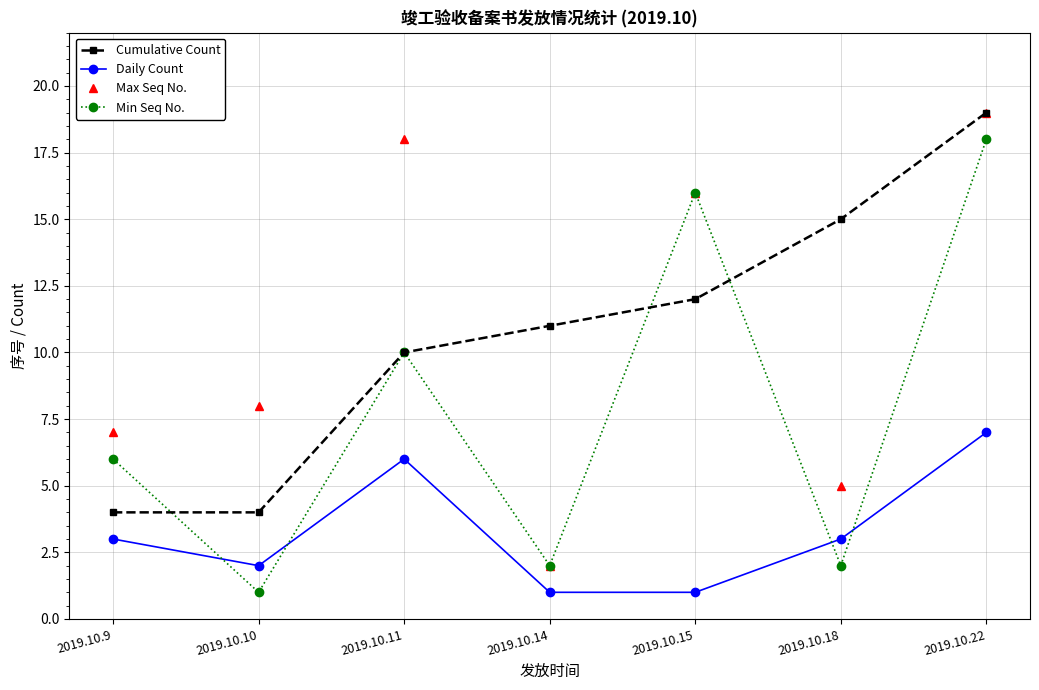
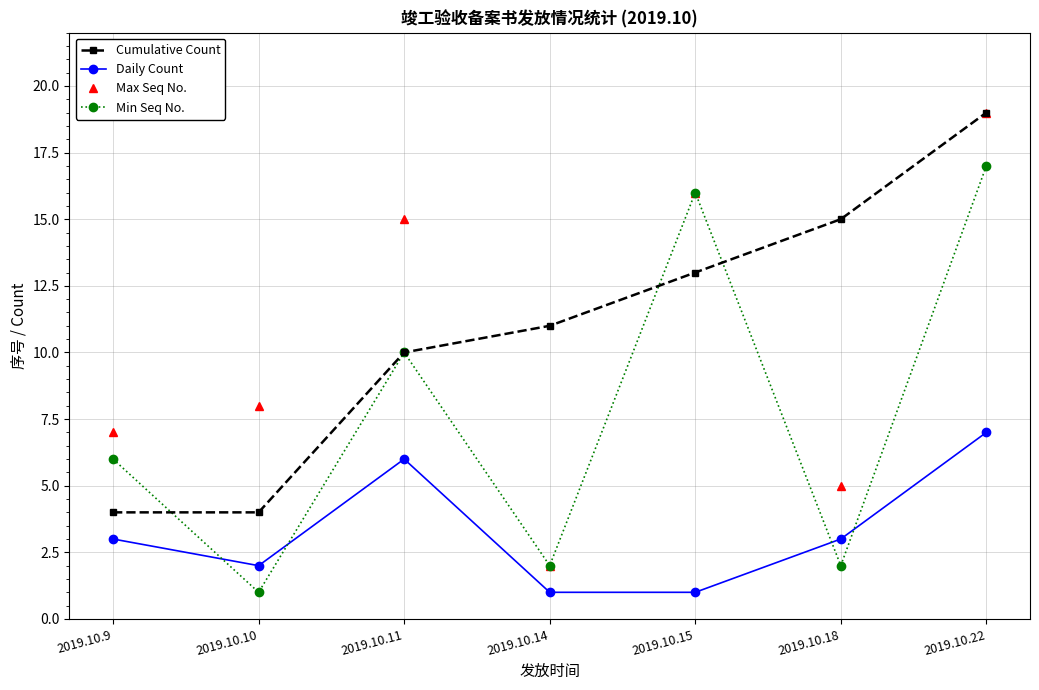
  {
    "Cumulative Count": {
      "2019.10.9": 4,
      "2019.10.10": 4,
      "2019.10.14": 11,
-     "2019.10.15": 12,
+     "2019.10.15": 13,
      "2019.10.18": 15
    },
    "Daily Count": {
      "2019.10.9": 3,
      "2019.10.10": 2,
      "2019.10.11": 6,
      "2019.10.14": 1,
      "2019.10.15": 1,
      "2019.10.18": 3,
      "2019.10.22": 7
    },
    "Max Seq No.": {
      "2019.10.9": 7,
      "2019.10.10": 8,
-     "2019.10.11": 18,
+     "2019.10.11": 15,
      "2019.10.18": 5
    },
    "Min Seq No.": {
      "2019.10.9": 6,
      "2019.10.10": 1,
      "2019.10.18": 2,
-     "2019.10.22": 18
+     "2019.10.22": 17
    }
  }
